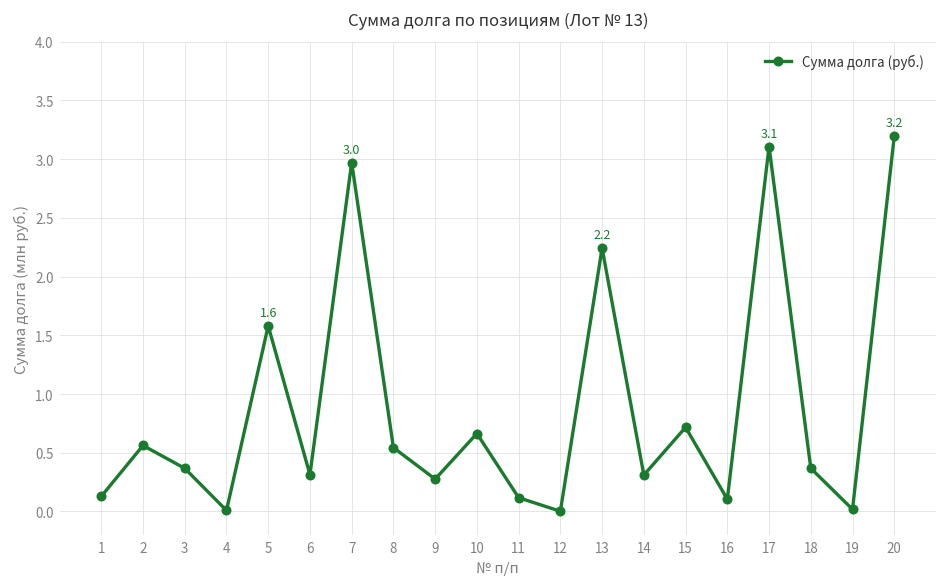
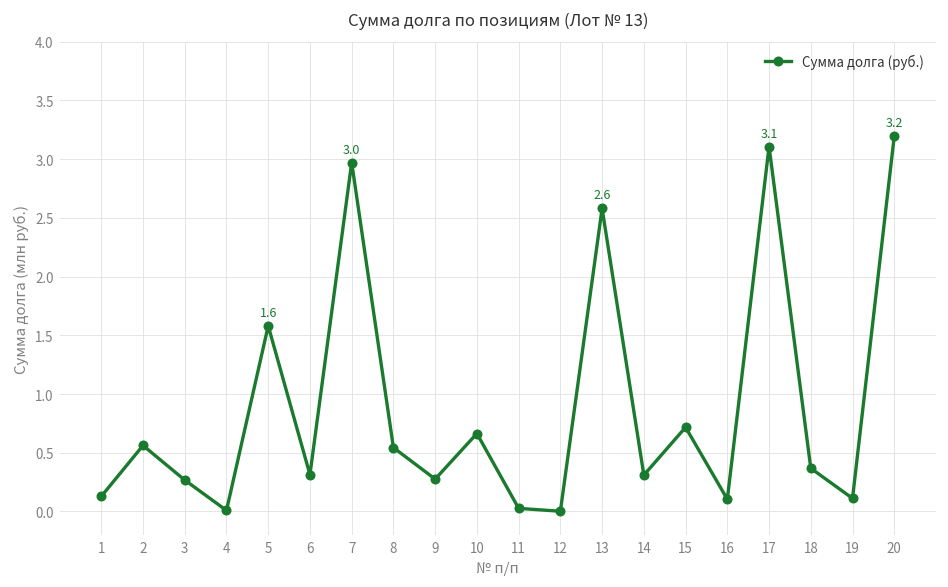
  {
-   "3": 0.4,
+   "3": 0.3,
    "5": 1.6,
    "7": 3.0,
-   "11": 0.1,
-   "13": 2.2,
+   "11": 0.0,
+   "13": 2.6,
    "17": 3.1,
-   "19": 0.0,
+   "19": 0.1,
    "20": 3.2
  }
